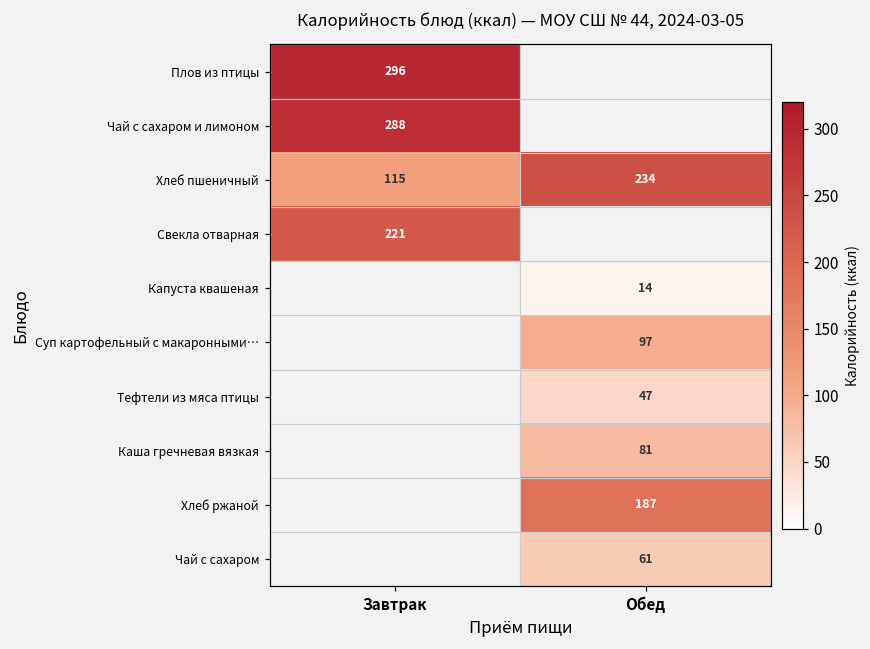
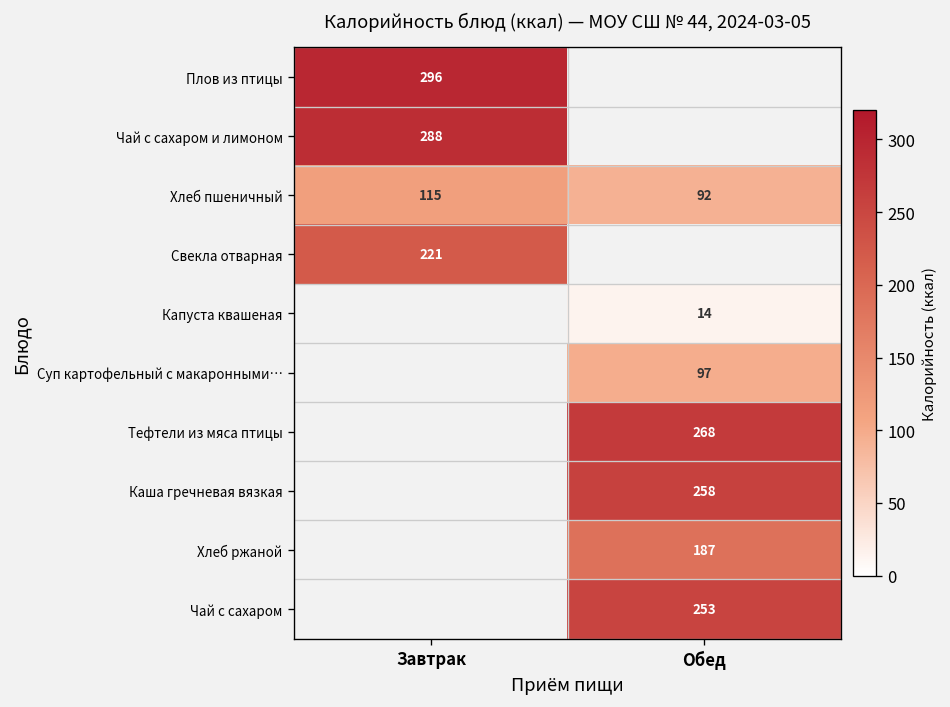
  {
    "Плов из птицы": {
      "Завтрак": 296
    },
    "Чай с сахаром и лимоном": {
      "Завтрак": 288
    },
    "Хлеб пшеничный": {
      "Завтрак": 115,
-     "Обед": 234
+     "Обед": 92
    },
    "Свекла отварная": {
      "Завтрак": 221
    },
    "Капуста квашеная": {
      "Обед": 14
    },
    "Суп картофельный с макаронными…": {
      "Обед": 97
    },
    "Тефтели из мяса птицы": {
-     "Обед": 47
+     "Обед": 268
    },
    "Каша гречневая вязкая": {
-     "Обед": 81
+     "Обед": 258
    },
    "Хлеб ржаной": {
      "Обед": 187
    },
    "Чай с сахаром": {
-     "Обед": 61
+     "Обед": 253
    }
  }
